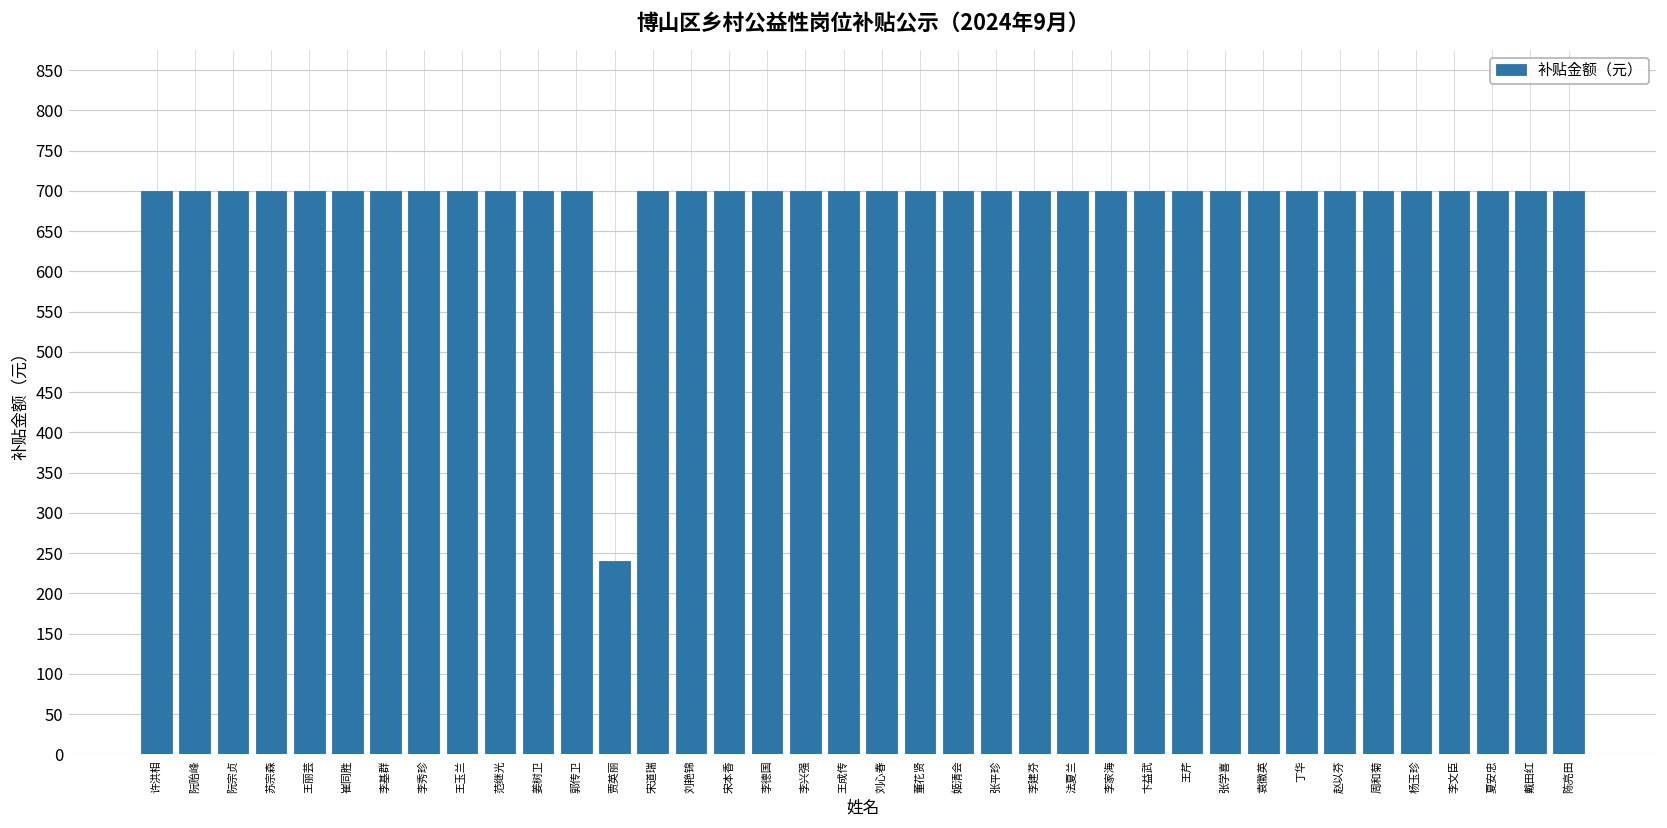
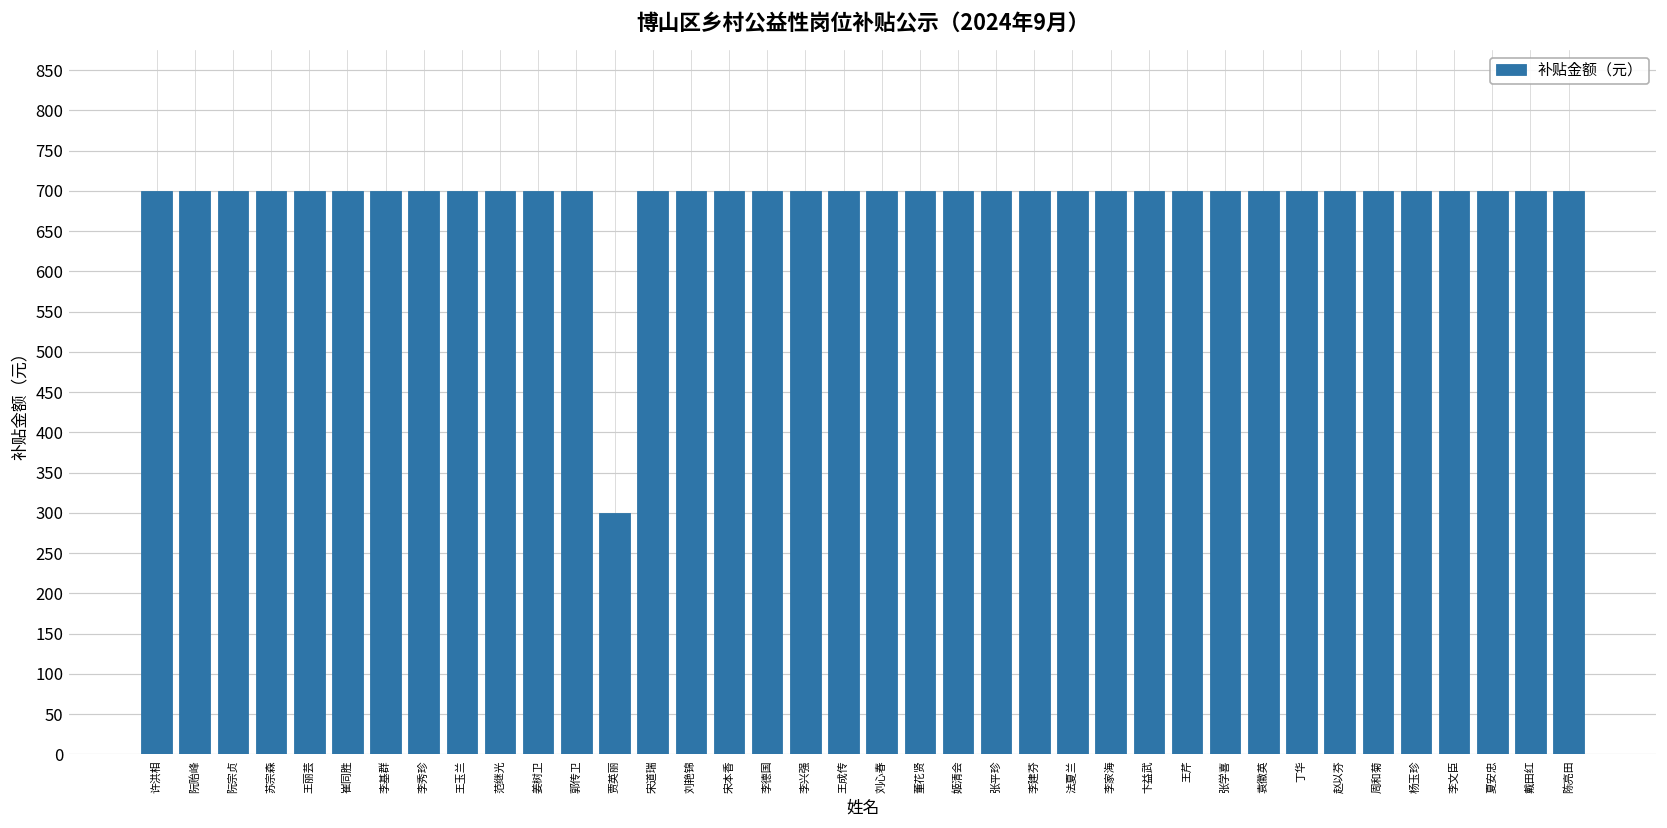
  {
    "许洪相": 700,
    "阮贻峰": 700,
    "阮宗贞": 700,
    "苏宗森": 700,
    "王丽芸": 700,
    "崔同胜": 700,
    "李基群": 700,
    "李秀珍": 700,
    "王玉兰": 700,
    "范继光": 700,
    "姜树卫": 700,
    "郭传卫": 700,
-   "贾英丽": 240,
+   "贾英丽": 300,
    "宋道瑞": 700,
    "刘艳锦": 700,
    "宋本香": 700,
    "李德国": 700,
    "李兴强": 700,
    "王成传": 700,
    "刘心春": 700,
    "董花贤": 700,
    "姬清会": 700,
    "张平珍": 700,
    "李建芬": 700,
    "法夏兰": 700,
    "李家海": 700,
    "卞益武": 700,
    "王芹": 700,
    "张学喜": 700,
    "袁徽英": 700,
    "丁华": 700,
    "赵以芬": 700,
    "周和菊": 700,
    "杨玉珍": 700,
    "李文臣": 700,
    "夏安忠": 700,
    "戴田红": 700,
    "陈亮田": 700
  }
